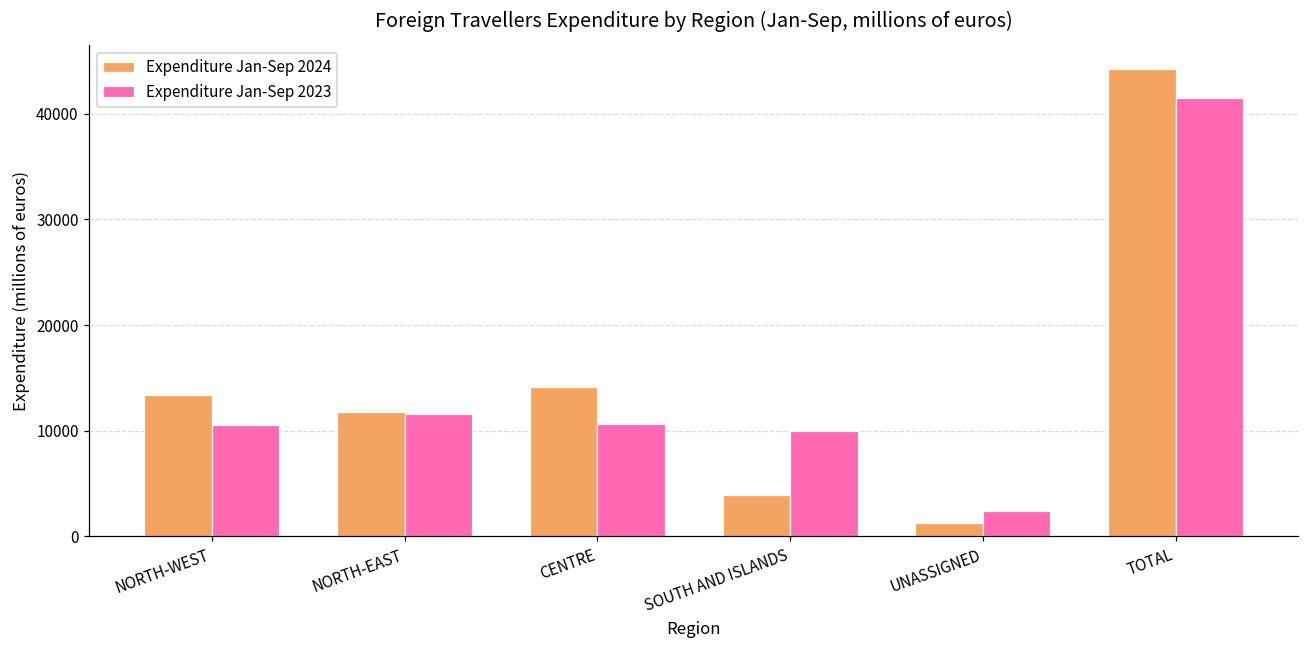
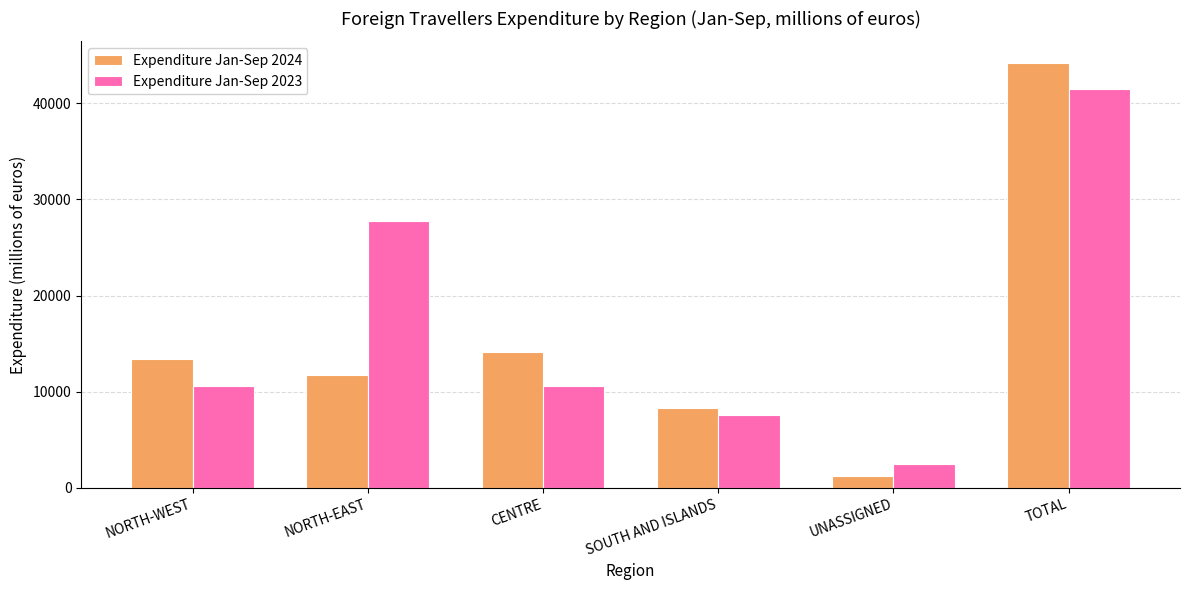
  {
    "Expenditure Jan-Sep 2024": {
      "NORTH-WEST": 13000,
      "NORTH-EAST": 12000,
      "CENTRE": 14000,
-     "SOUTH AND ISLANDS": 4000,
+     "SOUTH AND ISLANDS": 8000,
      "UNASSIGNED": 1000,
      "TOTAL": 44000
    },
    "Expenditure Jan-Sep 2023": {
      "NORTH-WEST": 11000,
-     "NORTH-EAST": 12000,
+     "NORTH-EAST": 28000,
      "CENTRE": 11000,
-     "SOUTH AND ISLANDS": 10000,
+     "SOUTH AND ISLANDS": 8000,
      "UNASSIGNED": 2000,
      "TOTAL": 41000
    }
  }
